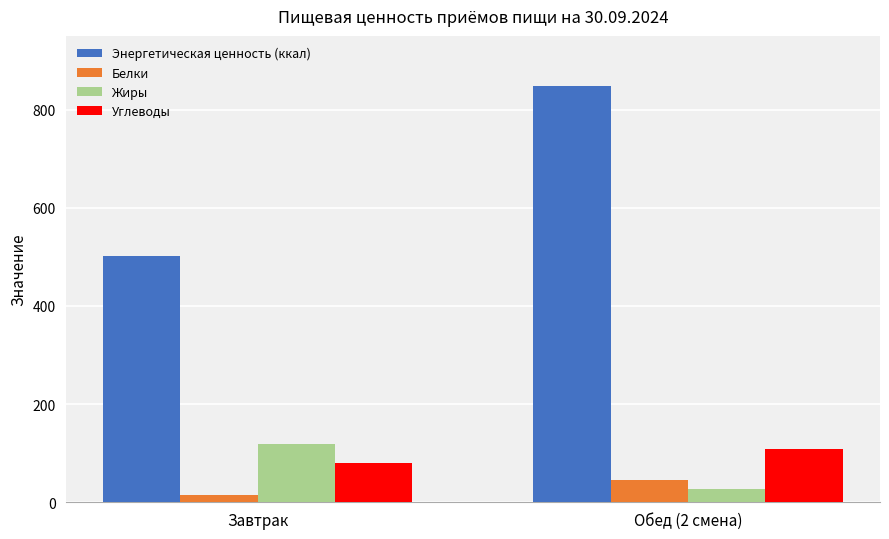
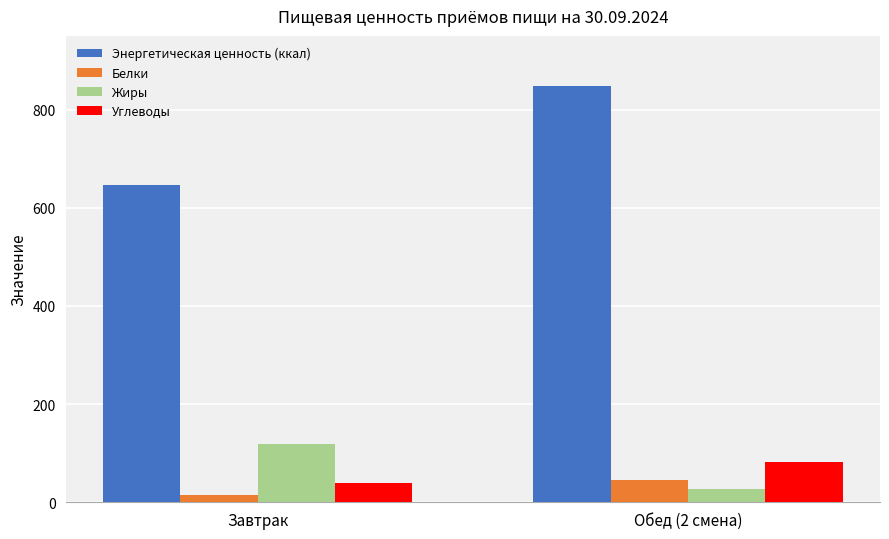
  {
    "Энергетическая ценность (ккал)": {
-     "Завтрак": 500,
+     "Завтрак": 650,
      "Обед (2 смена)": 850
    },
    "Белки": {
      "Завтрак": 20,
      "Обед (2 смена)": 50
    },
    "Жиры": {
      "Завтрак": 120,
      "Обед (2 смена)": 30
    },
    "Углеводы": {
-     "Завтрак": 80,
-     "Обед (2 смена)": 110
+     "Завтрак": 40,
+     "Обед (2 смена)": 80
    }
  }
